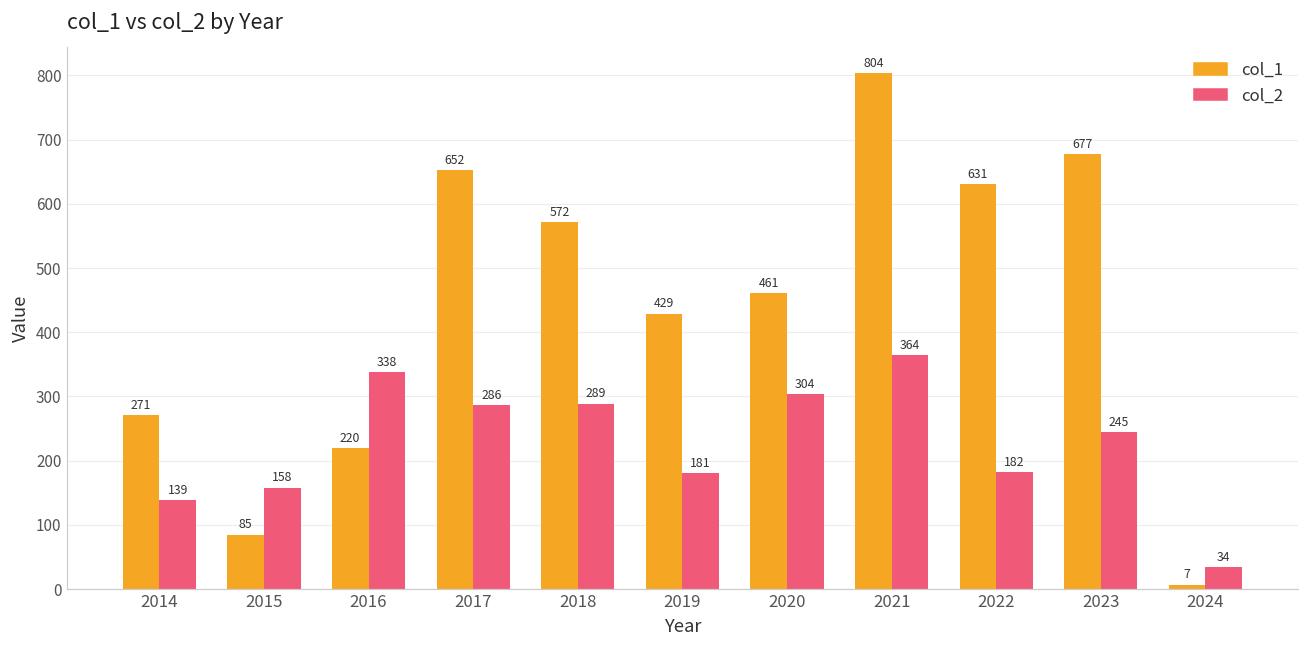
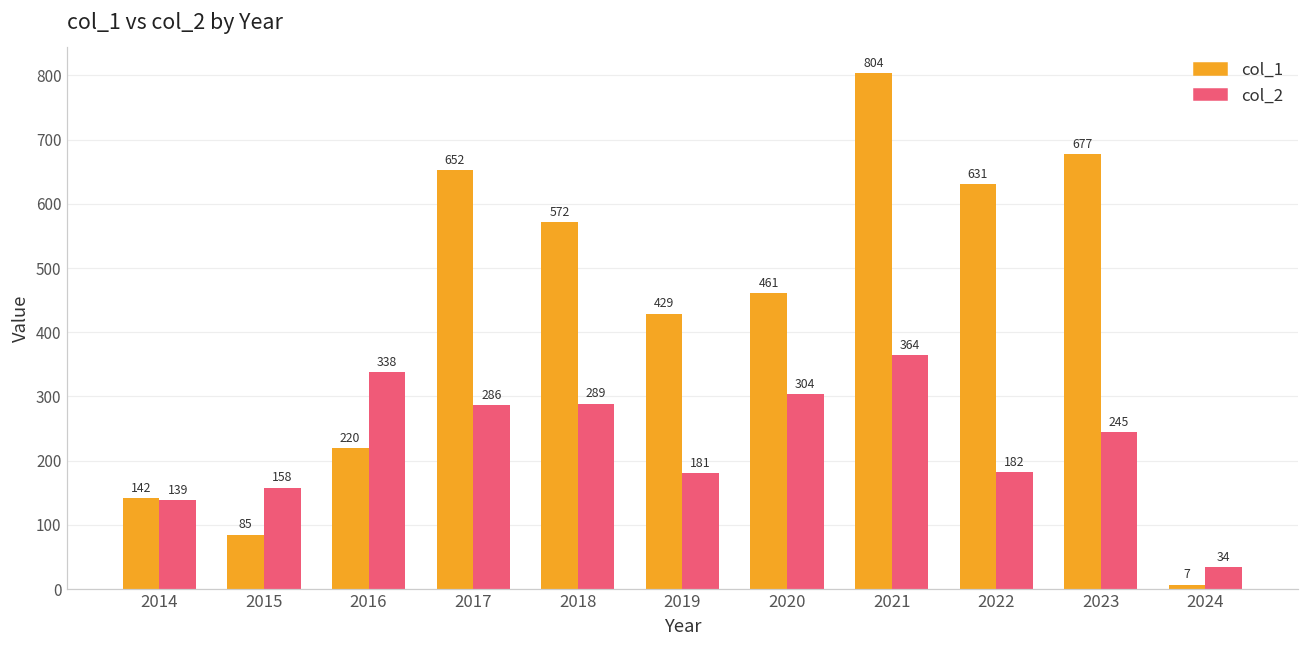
  {
    "col_1": {
-     "2014": 271,
+     "2014": 142,
      "2015": 85,
      "2016": 220,
      "2017": 652,
      "2018": 572,
      "2019": 429,
      "2020": 461,
      "2021": 804,
      "2022": 631,
      "2023": 677,
      "2024": 7
    },
    "col_2": {
      "2014": 139,
      "2015": 158,
      "2016": 338,
      "2017": 286,
      "2018": 289,
      "2019": 181,
      "2020": 304,
      "2021": 364,
      "2022": 182,
      "2023": 245,
      "2024": 34
    }
  }
